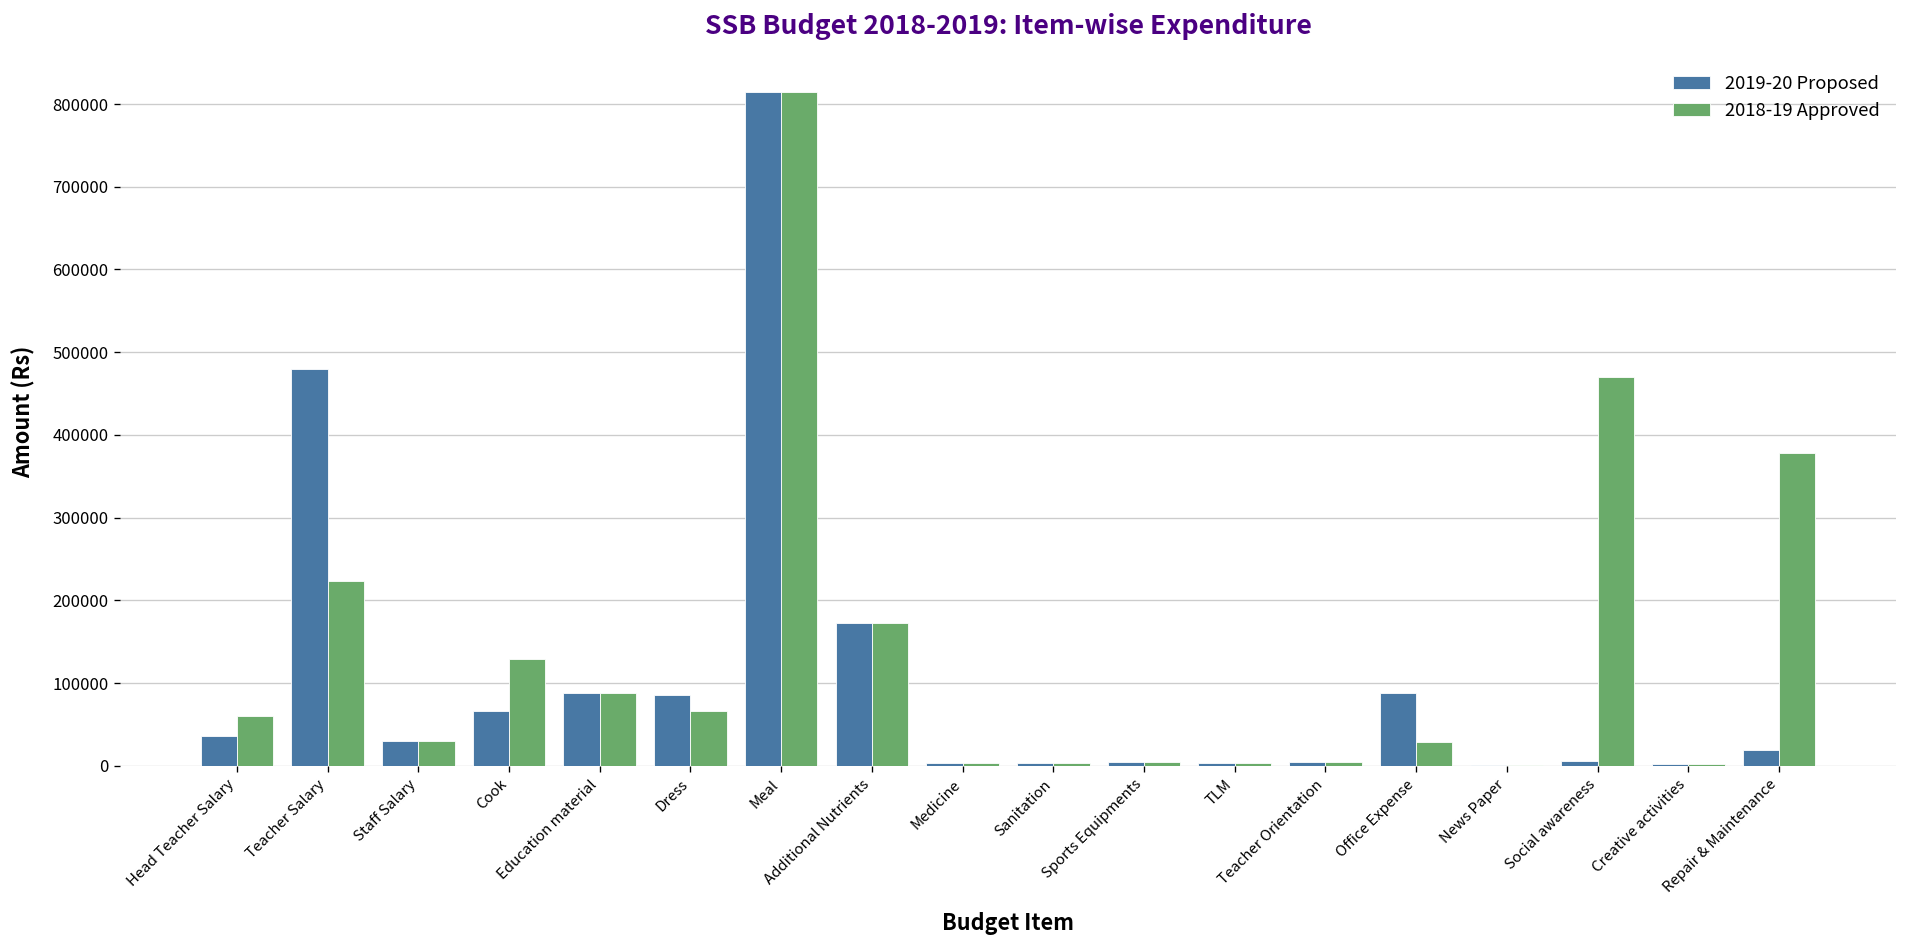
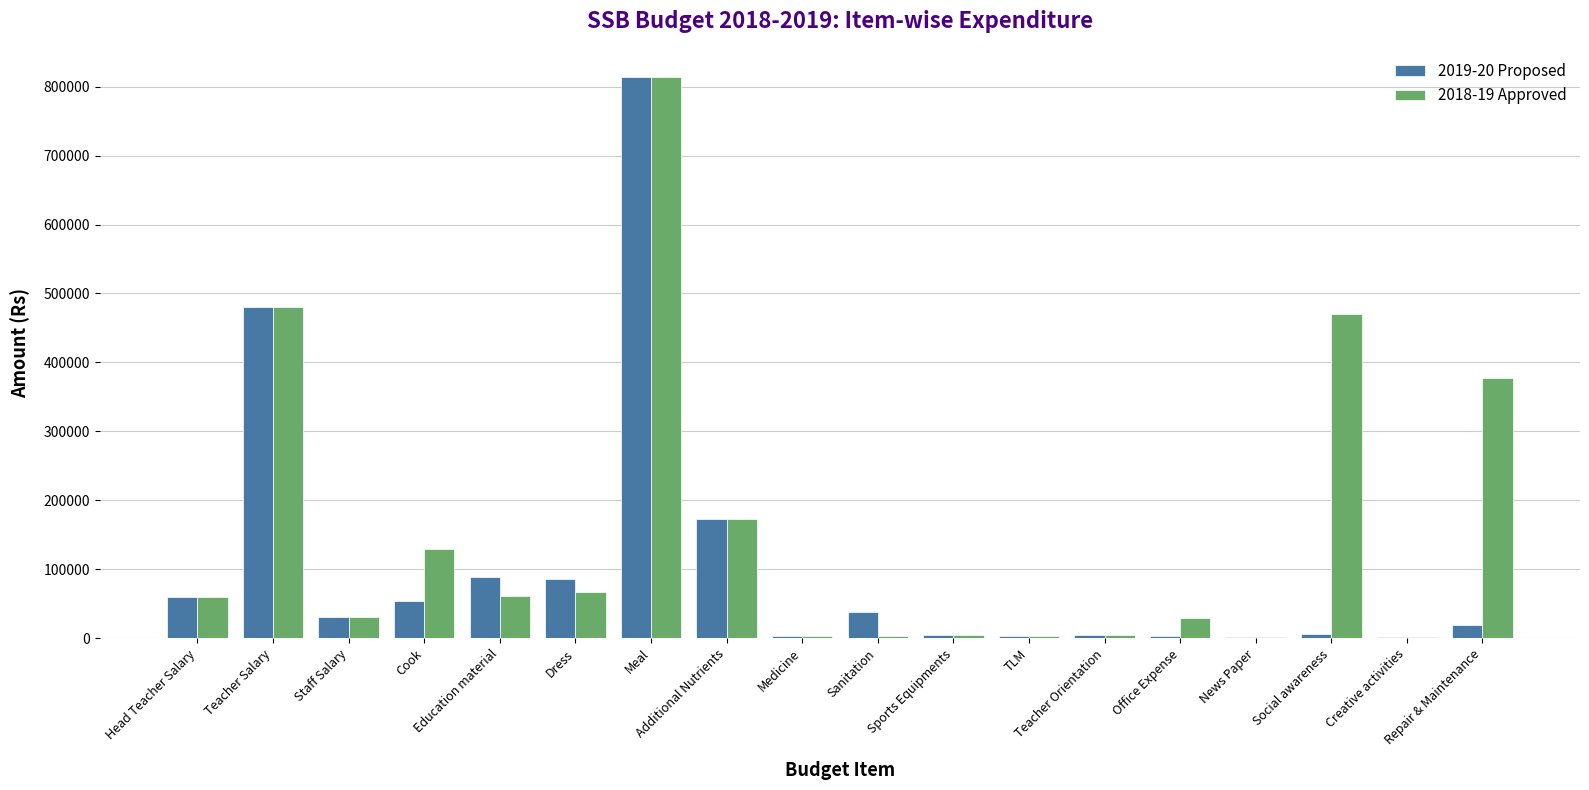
  {
    "2019-20 Proposed": {
-     "Head Teacher Salary": 40000,
+     "Head Teacher Salary": 60000,
      "Teacher Salary": 480000,
      "Staff Salary": 30000,
-     "Cook": 70000,
+     "Cook": 50000,
      "Education material": 90000,
      "Dress": 90000,
      "Meal": 810000,
      "Additional Nutrients": 170000,
-     "Sanitation": 0,
+     "Sanitation": 40000,
      "Sports Equipments": 10000,
      "Teacher Orientation": 0,
-     "Office Expense": 90000,
+     "Office Expense": 0,
      "Social awareness": 10000,
      "Repair & Maintenance": 20000
    },
    "2018-19 Approved": {
      "Head Teacher Salary": 60000,
-     "Teacher Salary": 220000,
+     "Teacher Salary": 480000,
      "Staff Salary": 30000,
      "Cook": 130000,
-     "Education material": 90000,
+     "Education material": 60000,
      "Dress": 70000,
      "Meal": 810000,
      "Additional Nutrients": 170000,
      "Sports Equipments": 0,
      "Teacher Orientation": 0,
      "Office Expense": 30000,
      "Social awareness": 470000,
      "Repair & Maintenance": 380000
    }
  }
